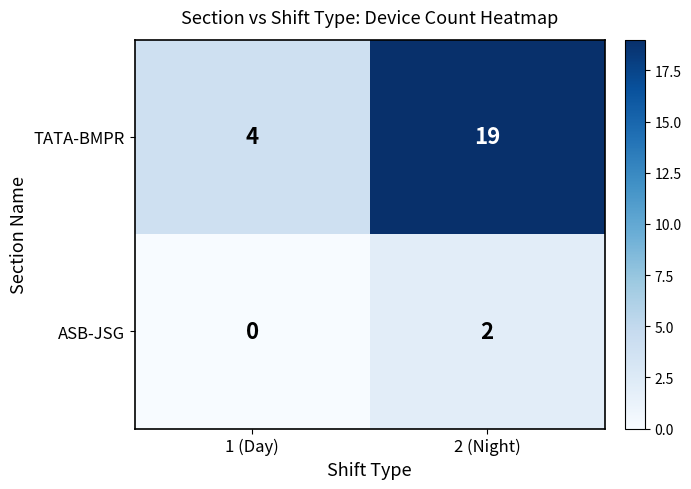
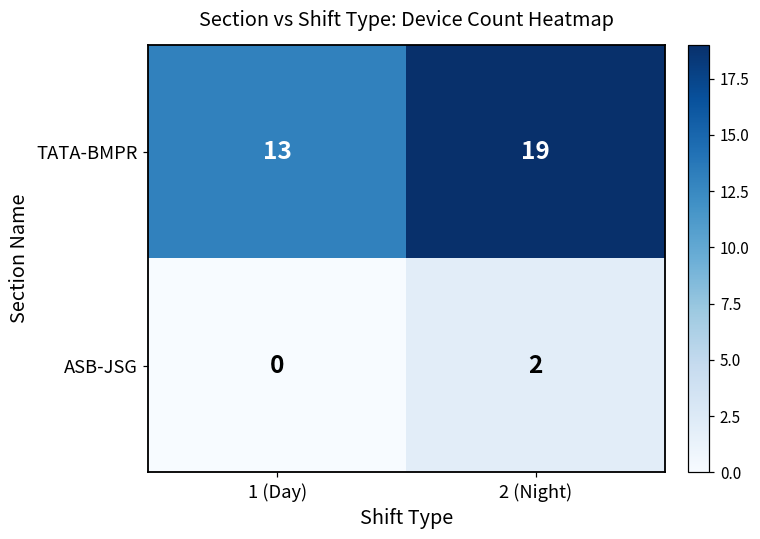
  {
    "TATA-BMPR": {
-     "1 (Day)": 4,
+     "1 (Day)": 13,
      "2 (Night)": 19
    },
    "ASB-JSG": {
      "1 (Day)": 0,
      "2 (Night)": 2
    }
  }
